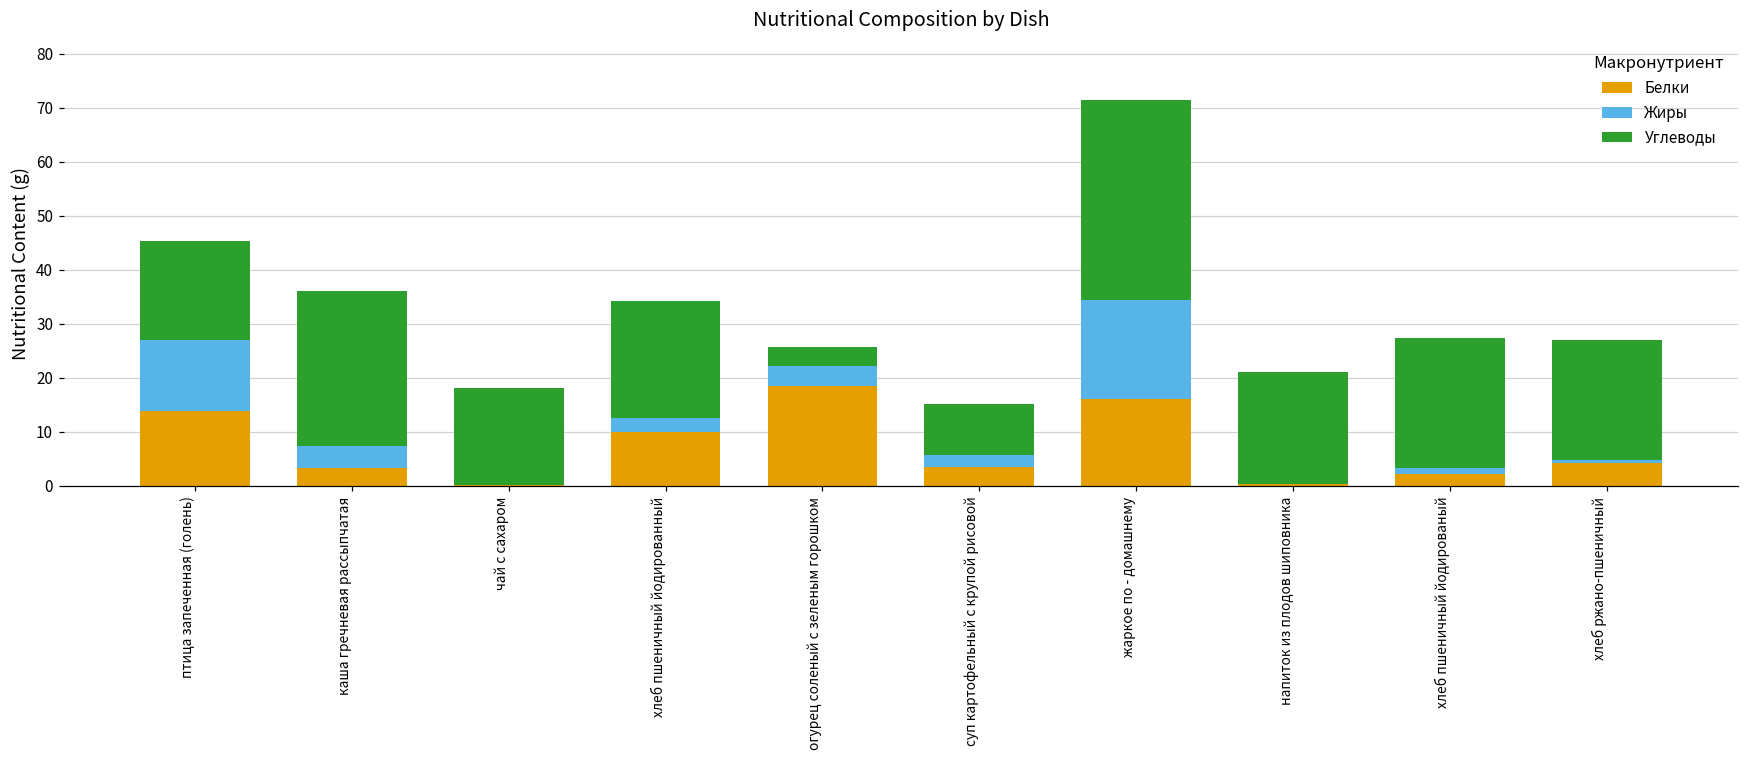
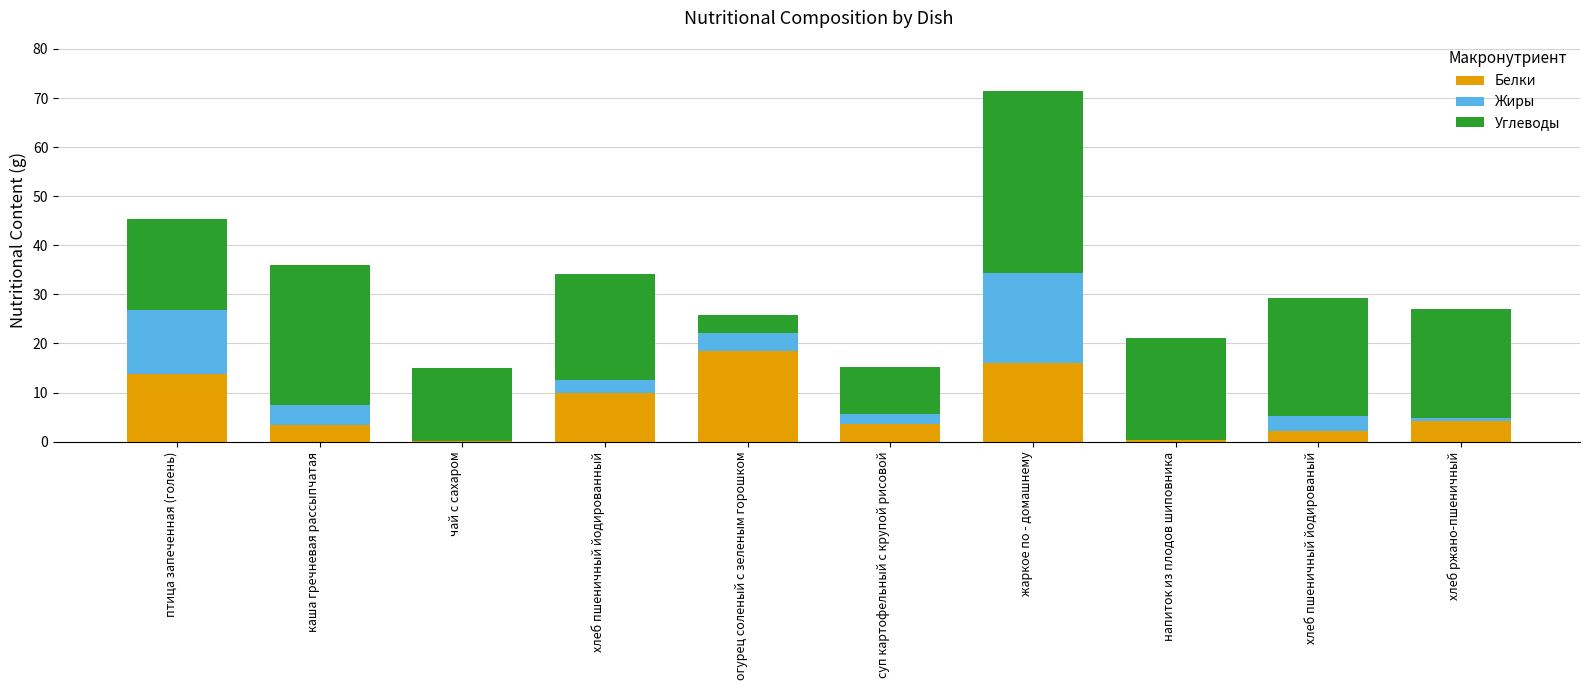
  {
    "Белки": {
      "птица запеченная (голень)": 14,
      "каша гречневая рассыпчатая": 3,
      "хлеб пшеничный йодированный": 10,
      "огурец соленый с зеленым горошком": 18,
      "суп картофельный с крупой рисовой": 4,
      "жаркое по - домашнему": 16,
      "хлеб пшеничный йодированый": 2,
      "хлеб ржано-пшеничный": 4
    },
    "Жиры": {
      "птица запеченная (голень)": 13,
      "каша гречневая рассыпчатая": 4,
      "хлеб пшеничный йодированный": 3,
      "огурец соленый с зеленым горошком": 4,
      "суп картофельный с крупой рисовой": 2,
      "жаркое по - домашнему": 18,
      "напиток из плодов шиповника": 0,
-     "хлеб пшеничный йодированый": 1,
+     "хлеб пшеничный йодированый": 3,
      "хлеб ржано-пшеничный": 1
    },
    "Углеводы": {
      "птица запеченная (голень)": 18,
      "каша гречневая рассыпчатая": 29,
-     "чай с сахаром": 18,
+     "чай с сахаром": 15,
      "хлеб пшеничный йодированный": 22,
      "огурец соленый с зеленым горошком": 4,
      "суп картофельный с крупой рисовой": 10,
      "жаркое по - домашнему": 37,
      "напиток из плодов шиповника": 21,
      "хлеб пшеничный йодированый": 24,
      "хлеб ржано-пшеничный": 22
    }
  }
